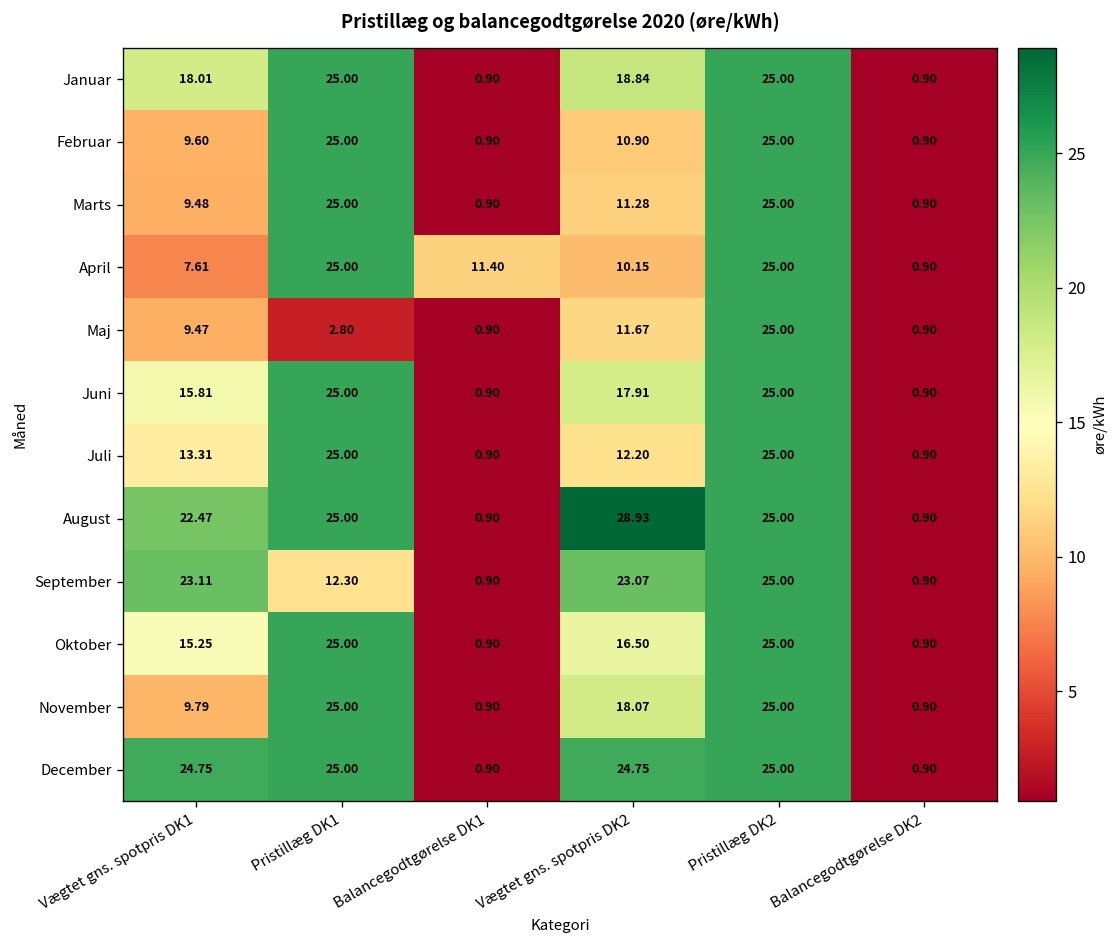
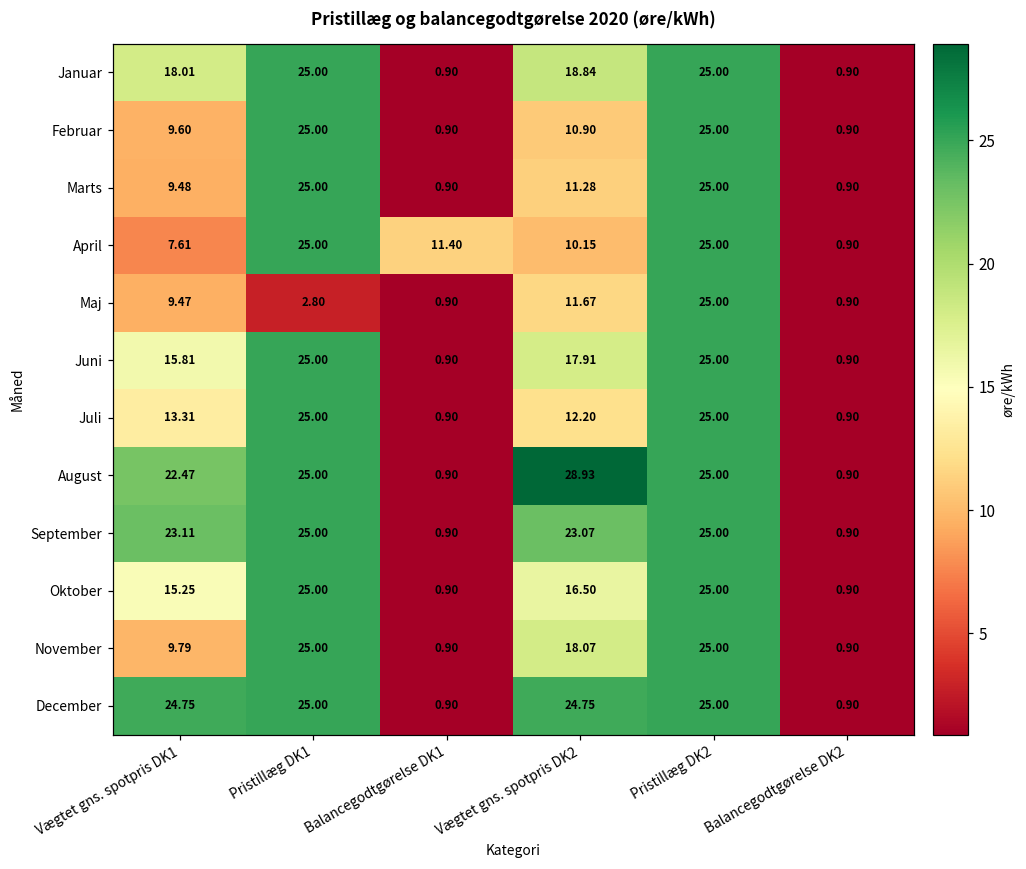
  {
    "Januar": {
      "Vægtet gns. spotpris DK1": 18.01,
      "Pristillæg DK1": 25.00,
      "Balancegodtgørelse DK1": 0.90,
      "Vægtet gns. spotpris DK2": 18.84,
      "Pristillæg DK2": 25.00,
      "Balancegodtgørelse DK2": 0.90
    },
    "Februar": {
      "Vægtet gns. spotpris DK1": 9.60,
      "Pristillæg DK1": 25.00,
      "Balancegodtgørelse DK1": 0.90,
      "Vægtet gns. spotpris DK2": 10.90,
      "Pristillæg DK2": 25.00,
      "Balancegodtgørelse DK2": 0.90
    },
    "Marts": {
      "Vægtet gns. spotpris DK1": 9.48,
      "Pristillæg DK1": 25.00,
      "Balancegodtgørelse DK1": 0.90,
      "Vægtet gns. spotpris DK2": 11.28,
      "Pristillæg DK2": 25.00,
      "Balancegodtgørelse DK2": 0.90
    },
    "April": {
      "Vægtet gns. spotpris DK1": 7.61,
      "Pristillæg DK1": 25.00,
      "Balancegodtgørelse DK1": 11.40,
      "Vægtet gns. spotpris DK2": 10.15,
      "Pristillæg DK2": 25.00,
      "Balancegodtgørelse DK2": 0.90
    },
    "Maj": {
      "Vægtet gns. spotpris DK1": 9.47,
      "Pristillæg DK1": 2.80,
      "Balancegodtgørelse DK1": 0.90,
      "Vægtet gns. spotpris DK2": 11.67,
      "Pristillæg DK2": 25.00,
      "Balancegodtgørelse DK2": 0.90
    },
    "Juni": {
      "Vægtet gns. spotpris DK1": 15.81,
      "Pristillæg DK1": 25.00,
      "Balancegodtgørelse DK1": 0.90,
      "Vægtet gns. spotpris DK2": 17.91,
      "Pristillæg DK2": 25.00,
      "Balancegodtgørelse DK2": 0.90
    },
    "Juli": {
      "Vægtet gns. spotpris DK1": 13.31,
      "Pristillæg DK1": 25.00,
      "Balancegodtgørelse DK1": 0.90,
      "Vægtet gns. spotpris DK2": 12.20,
      "Pristillæg DK2": 25.00,
      "Balancegodtgørelse DK2": 0.90
    },
    "August": {
      "Vægtet gns. spotpris DK1": 22.47,
      "Pristillæg DK1": 25.00,
      "Balancegodtgørelse DK1": 0.90,
      "Vægtet gns. spotpris DK2": 28.93,
      "Pristillæg DK2": 25.00,
      "Balancegodtgørelse DK2": 0.90
    },
    "September": {
      "Vægtet gns. spotpris DK1": 23.11,
-     "Pristillæg DK1": 12.30,
+     "Pristillæg DK1": 25.00,
      "Balancegodtgørelse DK1": 0.90,
      "Vægtet gns. spotpris DK2": 23.07,
      "Pristillæg DK2": 25.00,
      "Balancegodtgørelse DK2": 0.90
    },
    "Oktober": {
      "Vægtet gns. spotpris DK1": 15.25,
      "Pristillæg DK1": 25.00,
      "Balancegodtgørelse DK1": 0.90,
      "Vægtet gns. spotpris DK2": 16.50,
      "Pristillæg DK2": 25.00,
      "Balancegodtgørelse DK2": 0.90
    },
    "November": {
      "Vægtet gns. spotpris DK1": 9.79,
      "Pristillæg DK1": 25.00,
      "Balancegodtgørelse DK1": 0.90,
      "Vægtet gns. spotpris DK2": 18.07,
      "Pristillæg DK2": 25.00,
      "Balancegodtgørelse DK2": 0.90
    },
    "December": {
      "Vægtet gns. spotpris DK1": 24.75,
      "Pristillæg DK1": 25.00,
      "Balancegodtgørelse DK1": 0.90,
      "Vægtet gns. spotpris DK2": 24.75,
      "Pristillæg DK2": 25.00,
      "Balancegodtgørelse DK2": 0.90
    }
  }
